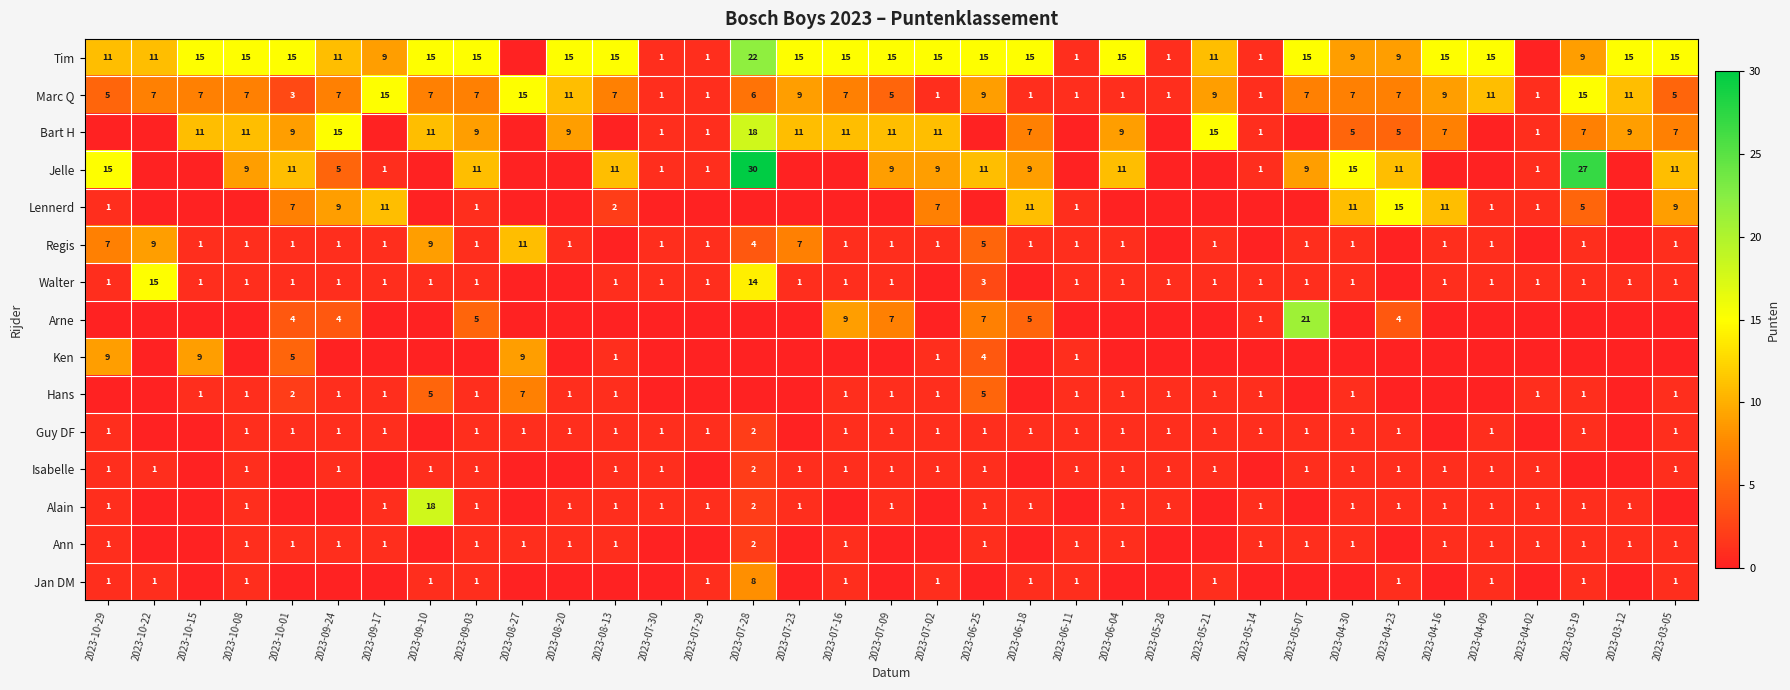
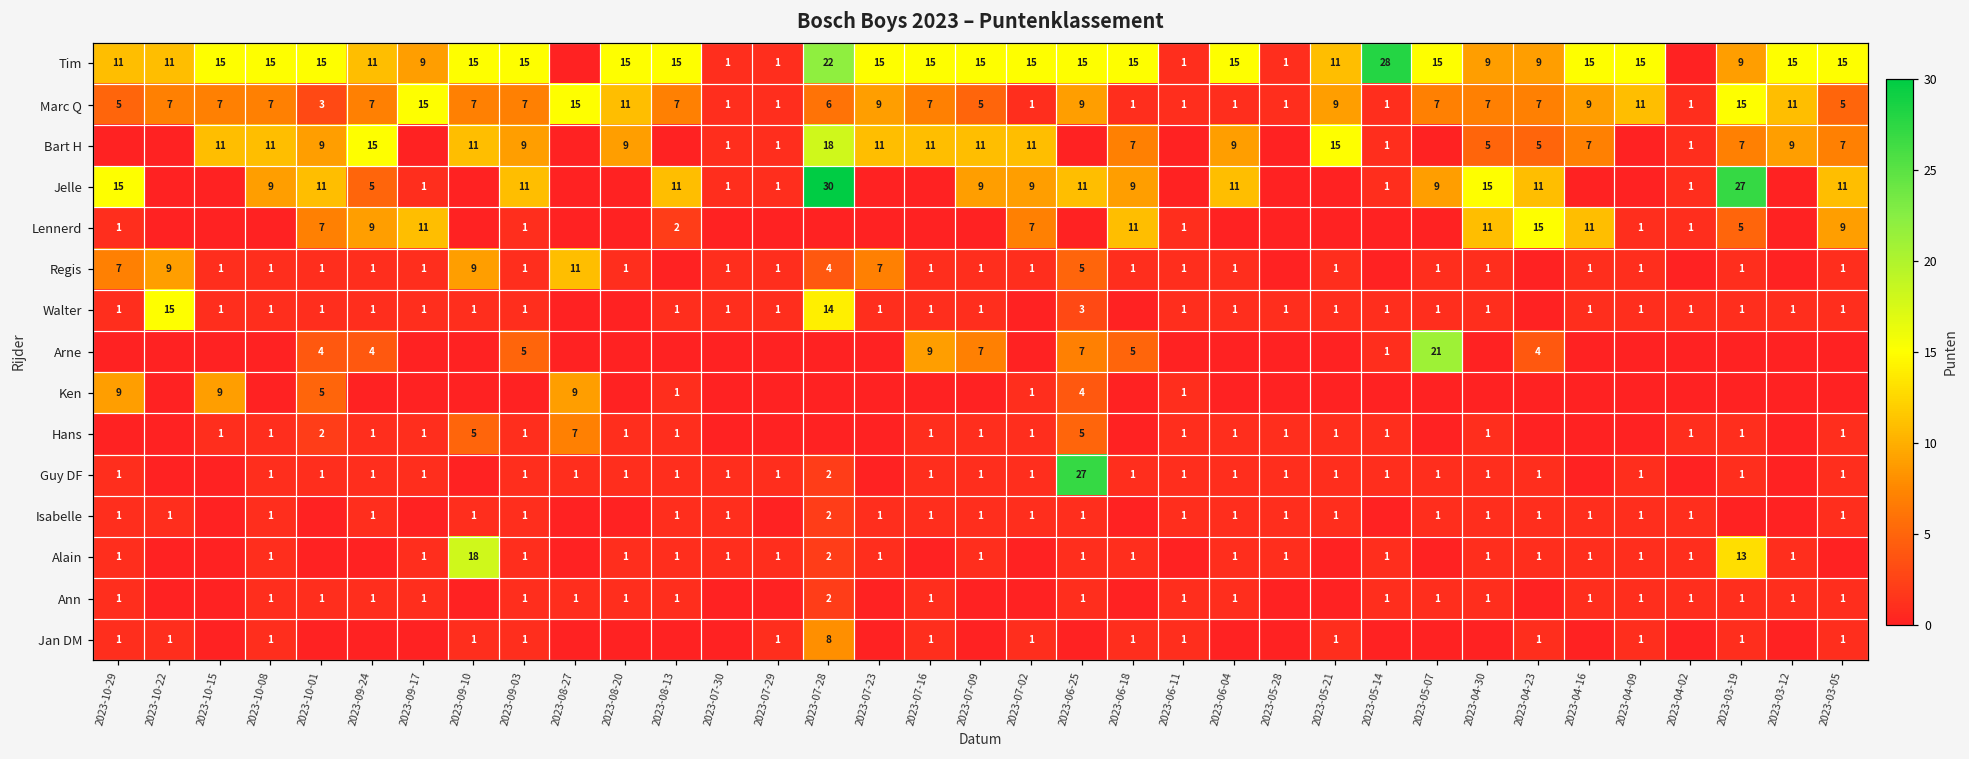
  {
    "Tim": {
      "2023-10-29": 11,
      "2023-10-22": 11,
      "2023-10-15": 15,
      "2023-10-08": 15,
      "2023-10-01": 15,
      "2023-09-24": 11,
      "2023-09-17": 9,
      "2023-09-10": 15,
      "2023-09-03": 15,
      "2023-08-20": 15,
      "2023-08-13": 15,
      "2023-07-30": 1,
      "2023-07-29": 1,
      "2023-07-28": 22,
      "2023-07-23": 15,
      "2023-07-16": 15,
      "2023-07-09": 15,
      "2023-07-02": 15,
      "2023-06-25": 15,
      "2023-06-18": 15,
      "2023-06-11": 1,
      "2023-06-04": 15,
      "2023-05-28": 1,
      "2023-05-21": 11,
-     "2023-05-14": 1,
+     "2023-05-14": 28,
      "2023-05-07": 15,
      "2023-04-30": 9,
      "2023-04-23": 9,
      "2023-04-16": 15,
      "2023-04-09": 15,
      "2023-03-19": 9,
      "2023-03-12": 15,
      "2023-03-05": 15
    },
    "Guy DF": {
      "2023-10-29": 1,
      "2023-10-08": 1,
      "2023-10-01": 1,
      "2023-09-24": 1,
      "2023-09-17": 1,
      "2023-09-03": 1,
      "2023-08-27": 1,
      "2023-08-20": 1,
      "2023-08-13": 1,
      "2023-07-30": 1,
      "2023-07-29": 1,
      "2023-07-28": 2,
      "2023-07-16": 1,
      "2023-07-09": 1,
      "2023-07-02": 1,
-     "2023-06-25": 1,
+     "2023-06-25": 27,
      "2023-06-18": 1,
      "2023-06-11": 1,
      "2023-06-04": 1,
      "2023-05-28": 1,
      "2023-05-21": 1,
      "2023-05-14": 1,
      "2023-05-07": 1,
      "2023-04-30": 1,
      "2023-04-23": 1,
      "2023-04-09": 1,
      "2023-03-19": 1,
      "2023-03-05": 1
    },
    "Alain": {
      "2023-10-29": 1,
      "2023-10-08": 1,
      "2023-09-17": 1,
      "2023-09-10": 18,
      "2023-09-03": 1,
      "2023-08-20": 1,
      "2023-08-13": 1,
      "2023-07-30": 1,
      "2023-07-29": 1,
      "2023-07-28": 2,
      "2023-07-23": 1,
      "2023-07-09": 1,
      "2023-06-25": 1,
      "2023-06-18": 1,
      "2023-06-04": 1,
      "2023-05-28": 1,
      "2023-05-14": 1,
      "2023-04-30": 1,
      "2023-04-23": 1,
      "2023-04-16": 1,
      "2023-04-09": 1,
      "2023-04-02": 1,
-     "2023-03-19": 1,
+     "2023-03-19": 13,
      "2023-03-12": 1
    }
  }
